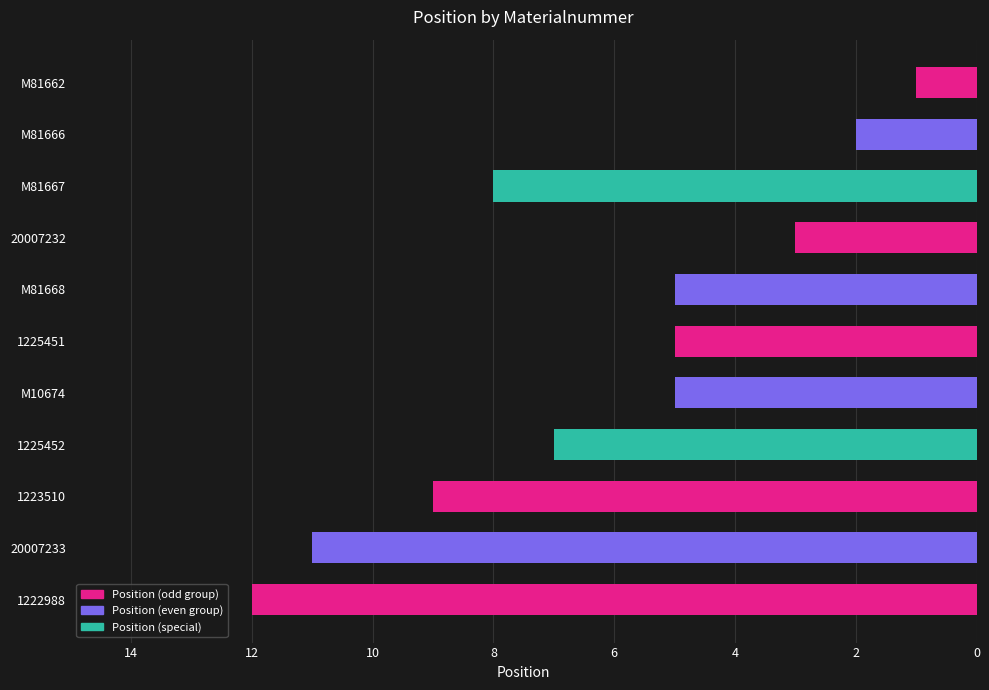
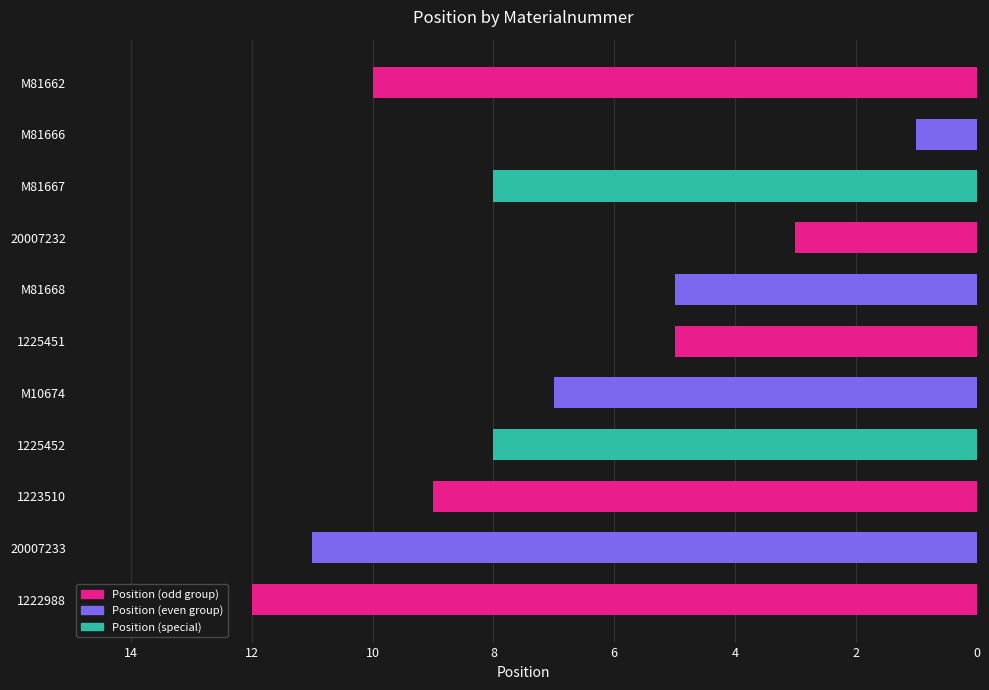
  {
-   "M81662": 1,
-   "M81666": 2,
+   "M81662": 10,
+   "M81666": 1,
    "M81667": 8,
    "20007232": 3,
    "M81668": 5,
    "1225451": 5,
-   "M10674": 5,
-   "1225452": 7,
+   "M10674": 7,
+   "1225452": 8,
    "1223510": 9,
    "20007233": 11,
    "1222988": 12
  }
